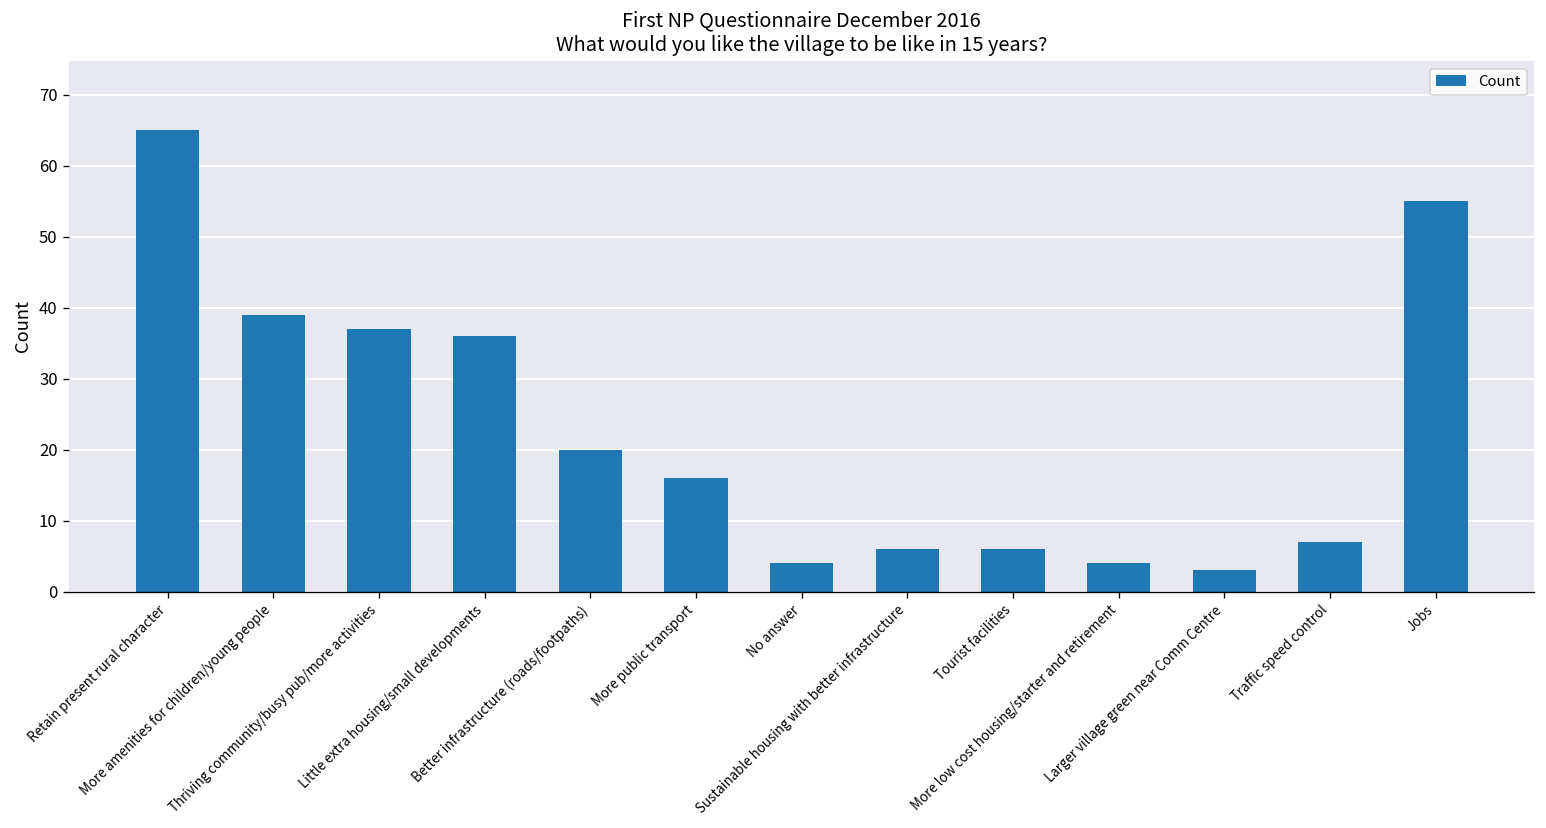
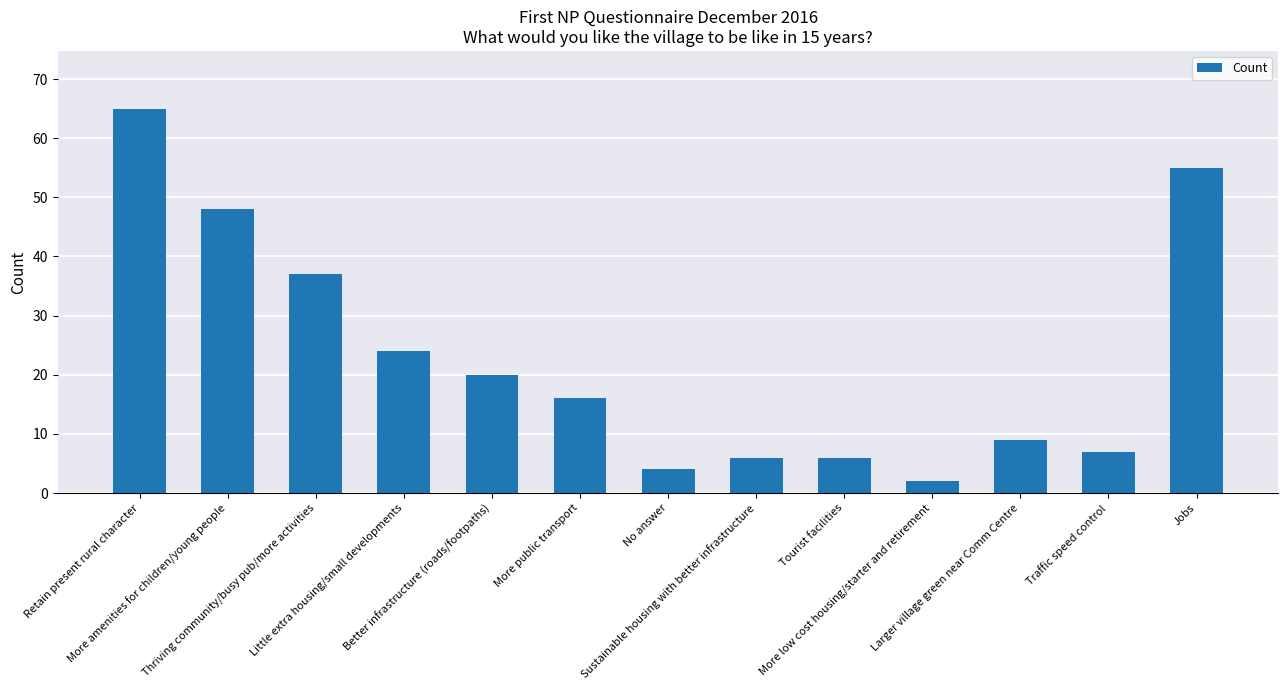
  {
    "Retain present rural character": 65,
-   "More amenities for children/young people": 39,
+   "More amenities for children/young people": 48,
    "Thriving community/busy pub/more activities": 37,
-   "Little extra housing/small developments": 36,
+   "Little extra housing/small developments": 24,
    "Better infrastructure (roads/footpaths)": 20,
    "More public transport": 16,
    "No answer": 4,
    "Sustainable housing with better infrastructure": 6,
    "Tourist facilities": 6,
-   "More low cost housing/starter and retirement": 4,
-   "Larger village green near Comm Centre": 3,
+   "More low cost housing/starter and retirement": 2,
+   "Larger village green near Comm Centre": 9,
    "Traffic speed control": 7,
    "Jobs": 55
  }
